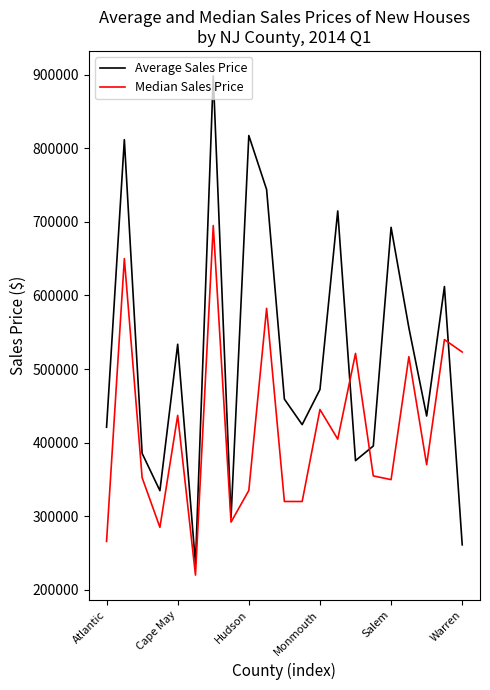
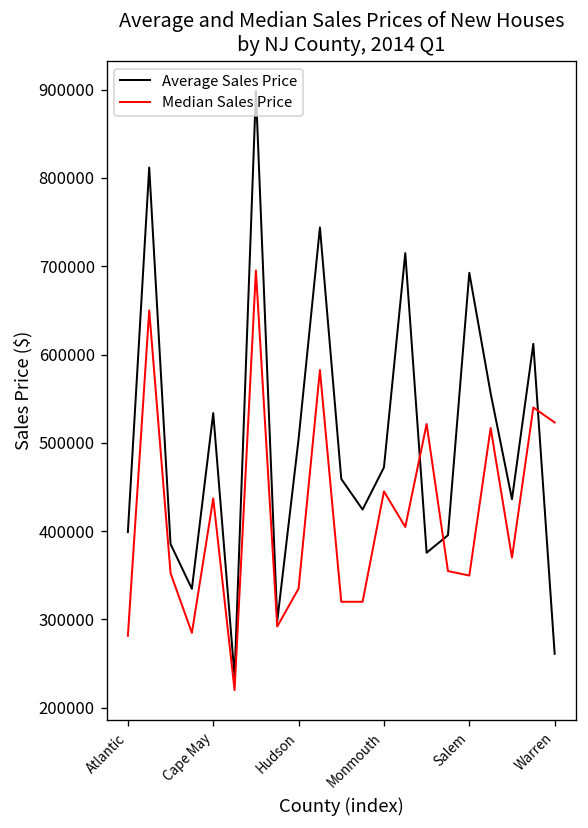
  {
    "Average Sales Price": {
-     "Atlantic": 420000,
+     "Atlantic": 400000,
      "Cape May": 530000,
-     "Hudson": 820000,
+     "Hudson": 500000,
      "Monmouth": 470000,
      "Salem": 690000,
      "Warren": 260000
    },
    "Median Sales Price": {
-     "Atlantic": 270000,
+     "Atlantic": 280000,
      "Cape May": 440000,
      "Hudson": 340000,
      "Monmouth": 450000,
      "Salem": 350000,
      "Warren": 520000
    }
  }
